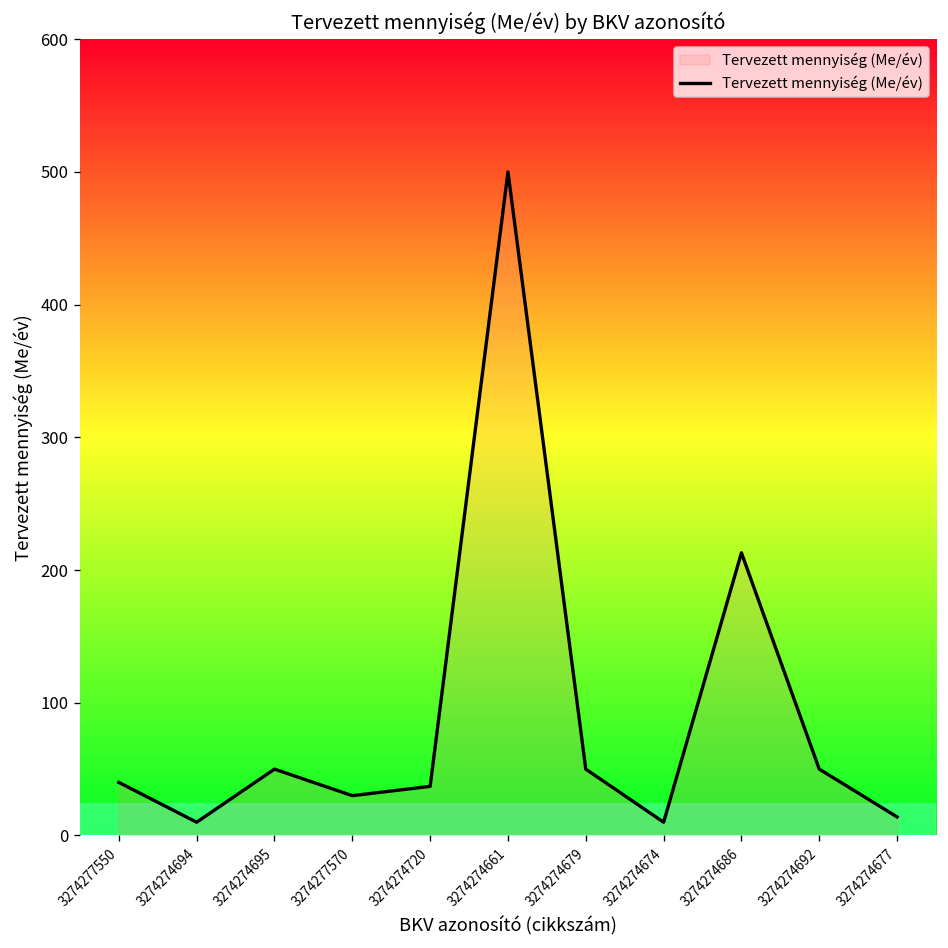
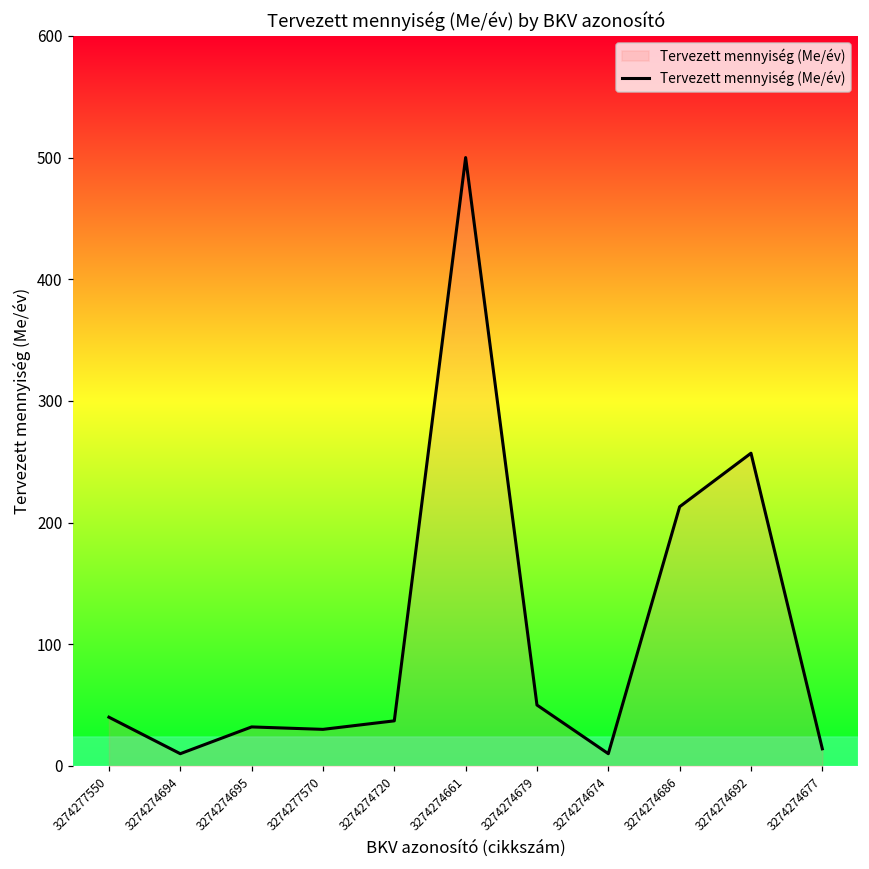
  {
    "3274277550": 40,
-   "3274274695": 50,
+   "3274274695": 32,
    "3274277570": 30,
    "3274274720": 37,
    "3274274661": 500,
    "3274274679": 50,
    "3274274686": 213,
-   "3274274692": 50
+   "3274274692": 257
  }
